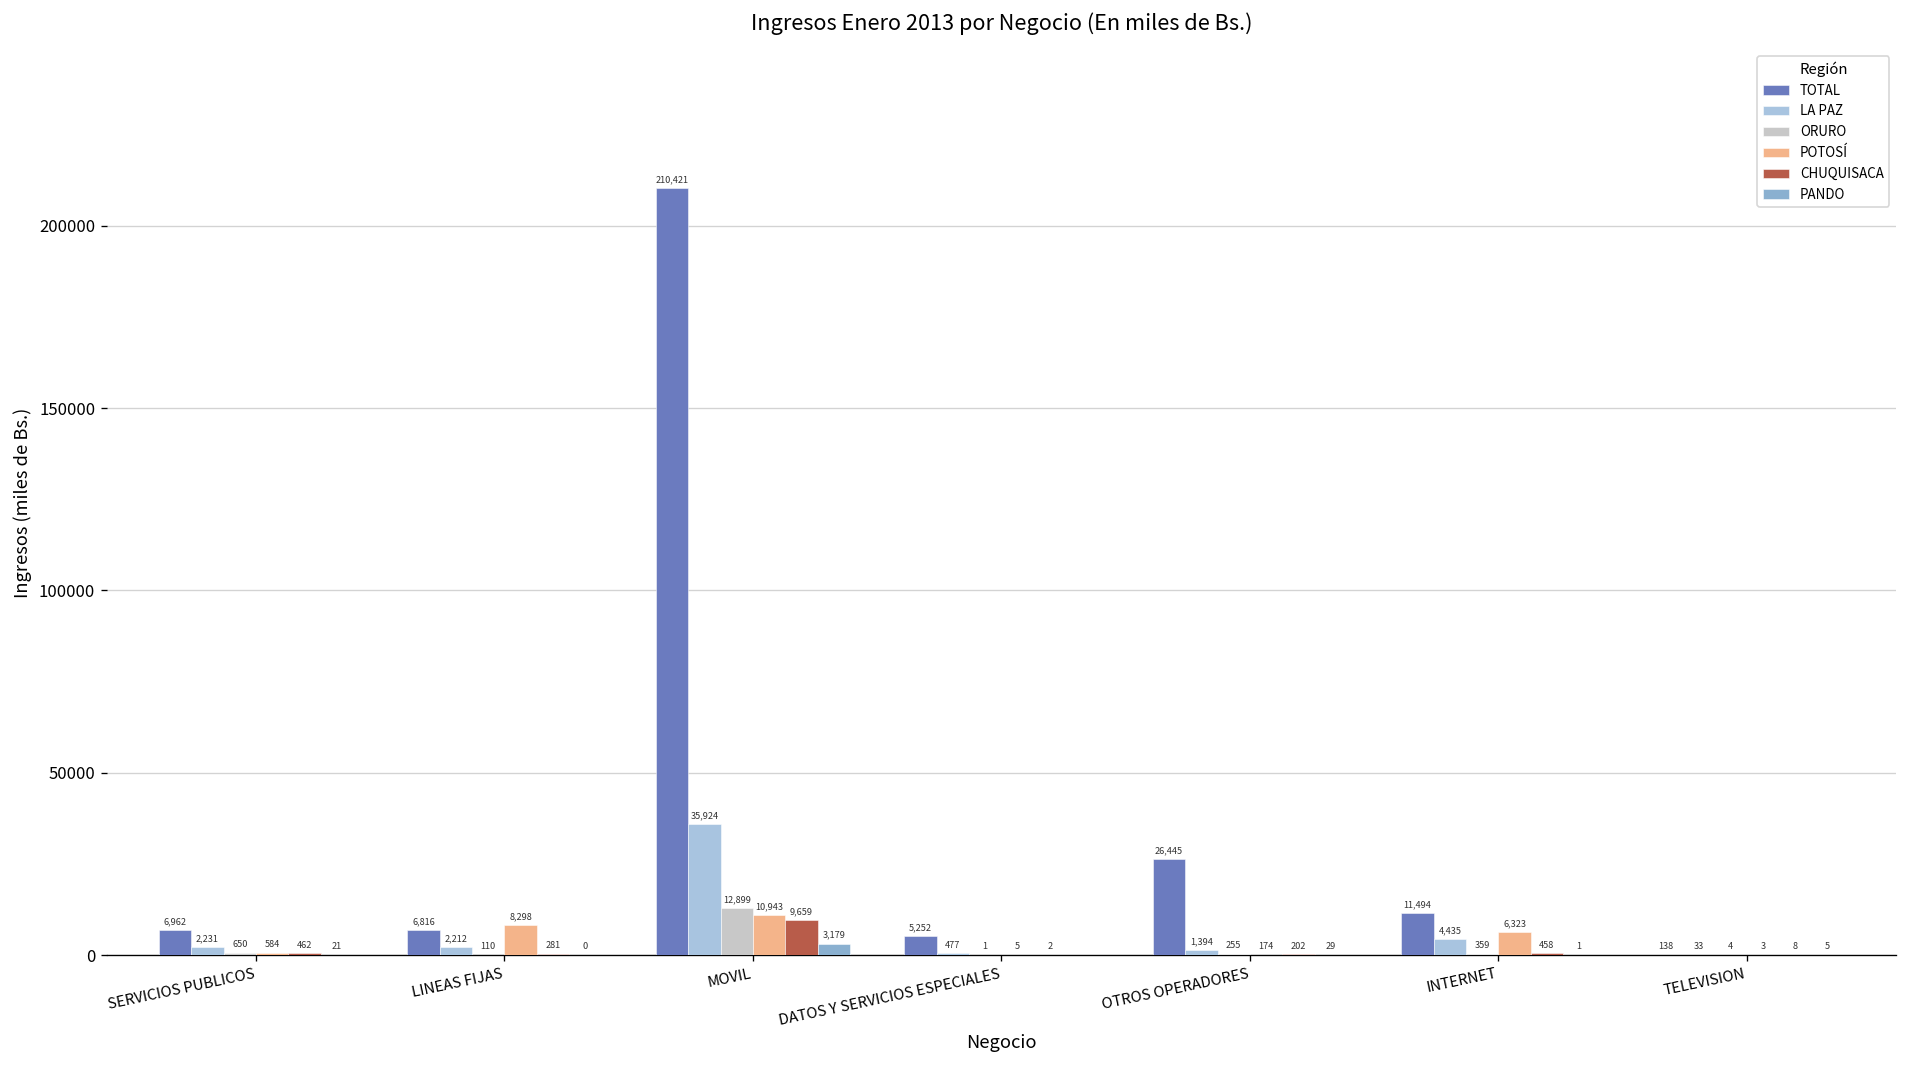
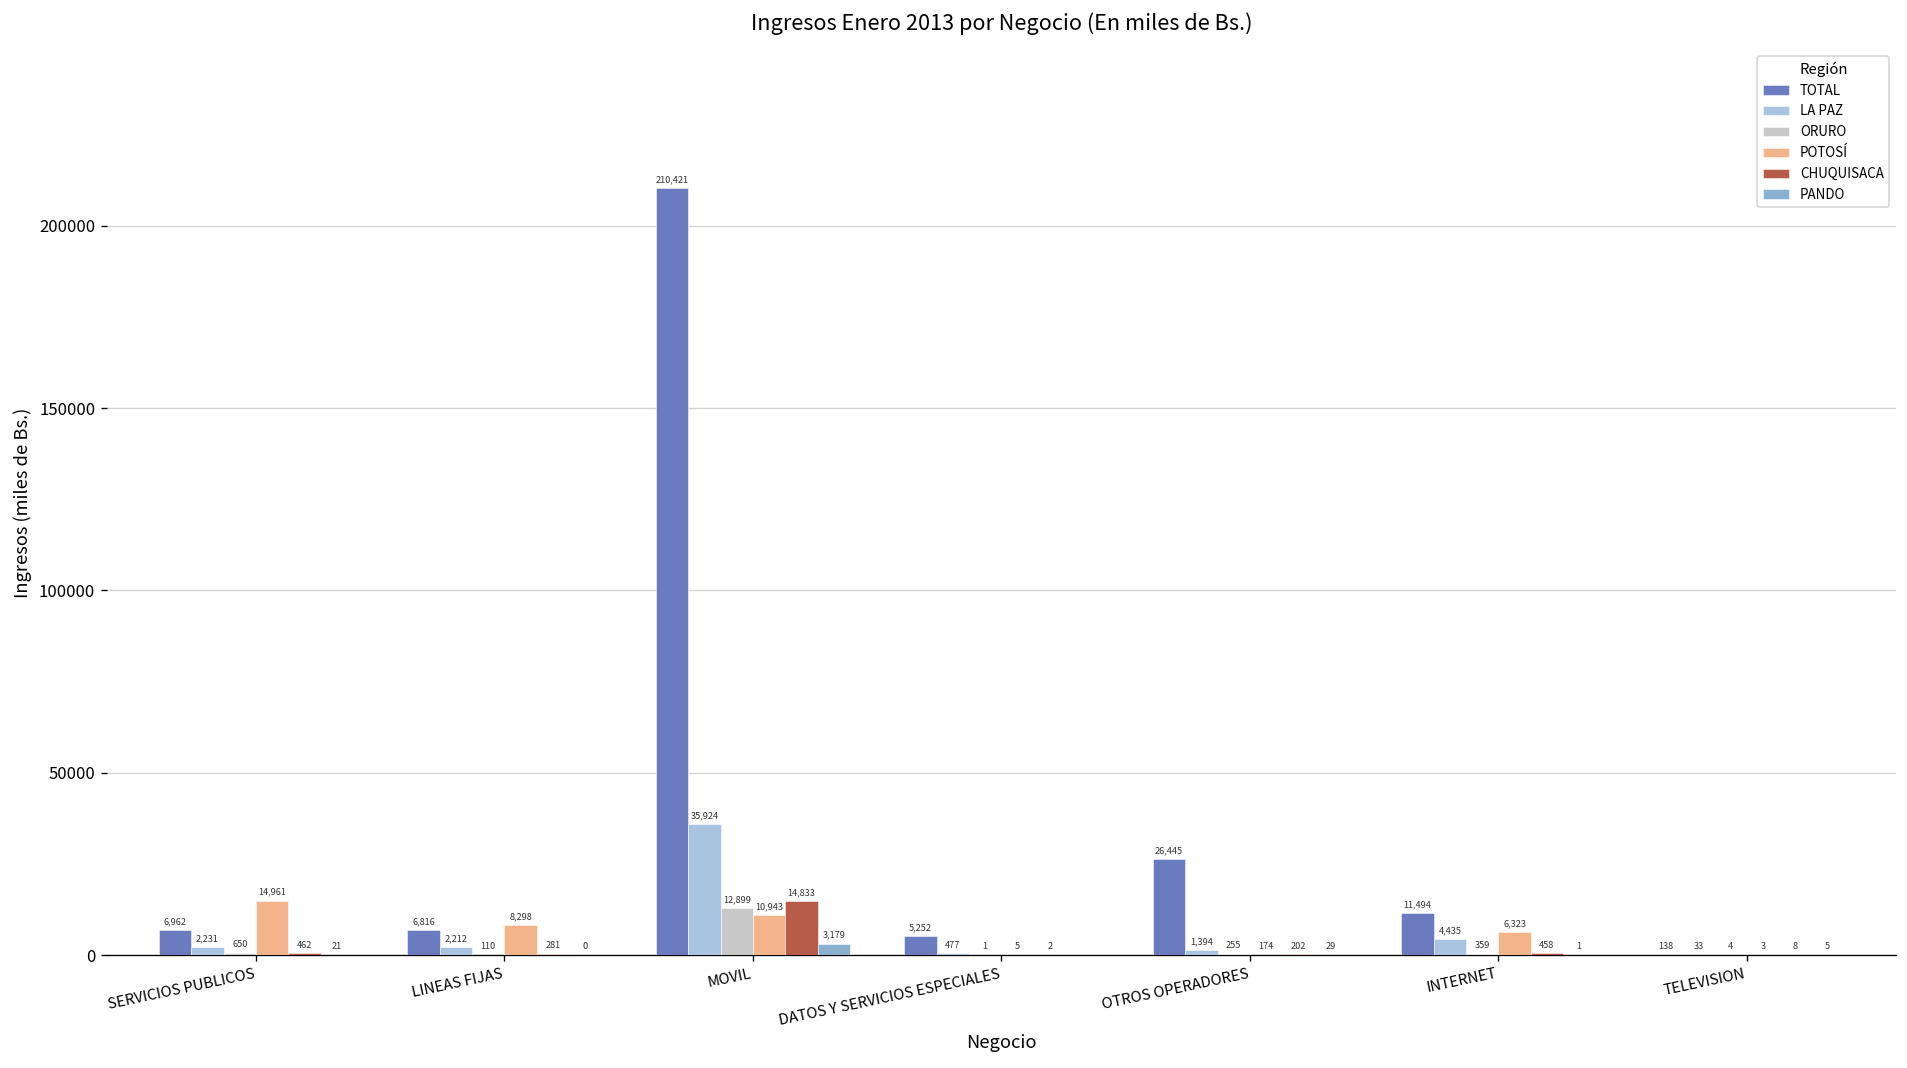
  {
    "TOTAL": {
      "SERVICIOS PUBLICOS": "6,962",
      "LINEAS FIJAS": "6,816",
      "MOVIL": "210,421",
      "DATOS Y SERVICIOS ESPECIALES": "5,252",
      "OTROS OPERADORES": "26,445",
      "INTERNET": "11,494",
      "TELEVISION": "138"
    },
    "POTOSÍ": {
-     "SERVICIOS PUBLICOS": "584",
+     "SERVICIOS PUBLICOS": "14,961",
      "LINEAS FIJAS": "8,298",
      "MOVIL": "10,943",
      "DATOS Y SERVICIOS ESPECIALES": "5",
      "OTROS OPERADORES": "174",
      "INTERNET": "6,323",
      "TELEVISION": "3"
    },
    "CHUQUISACA": {
      "SERVICIOS PUBLICOS": "462",
      "LINEAS FIJAS": "281",
-     "MOVIL": "9,659",
+     "MOVIL": "14,833",
      "DATOS Y SERVICIOS ESPECIALES": "2",
      "OTROS OPERADORES": "202",
      "INTERNET": "458",
      "TELEVISION": "8"
    }
  }
